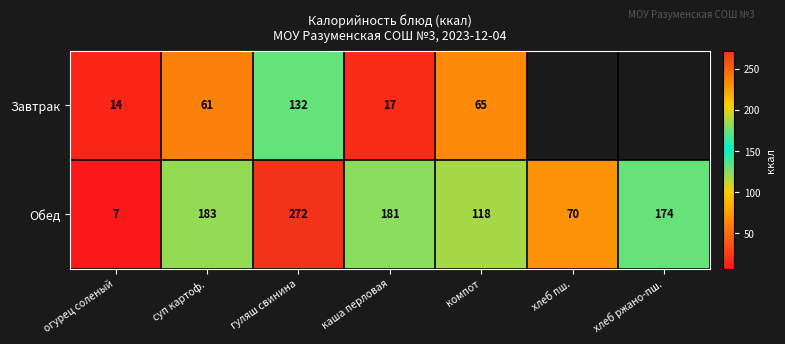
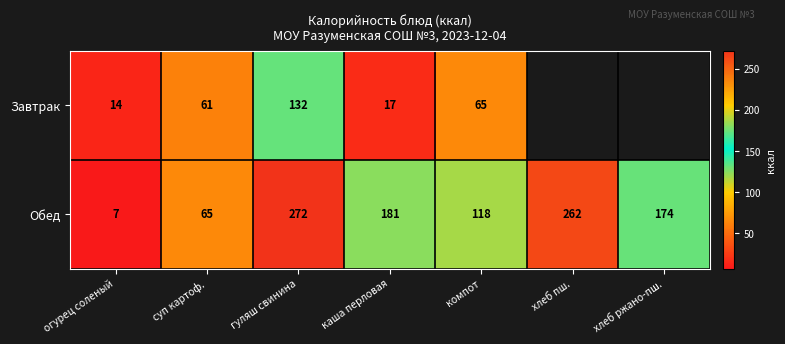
  {
    "Завтрак": {
      "огурец соленый": 14,
      "суп картоф.": 61,
      "гуляш свинина": 132,
      "каша перловая": 17,
      "компот": 65
    },
    "Обед": {
      "огурец соленый": 7,
-     "суп картоф.": 183,
+     "суп картоф.": 65,
      "гуляш свинина": 272,
      "каша перловая": 181,
      "компот": 118,
-     "хлеб пш.": 70,
+     "хлеб пш.": 262,
      "хлеб ржано-пш.": 174
    }
  }
